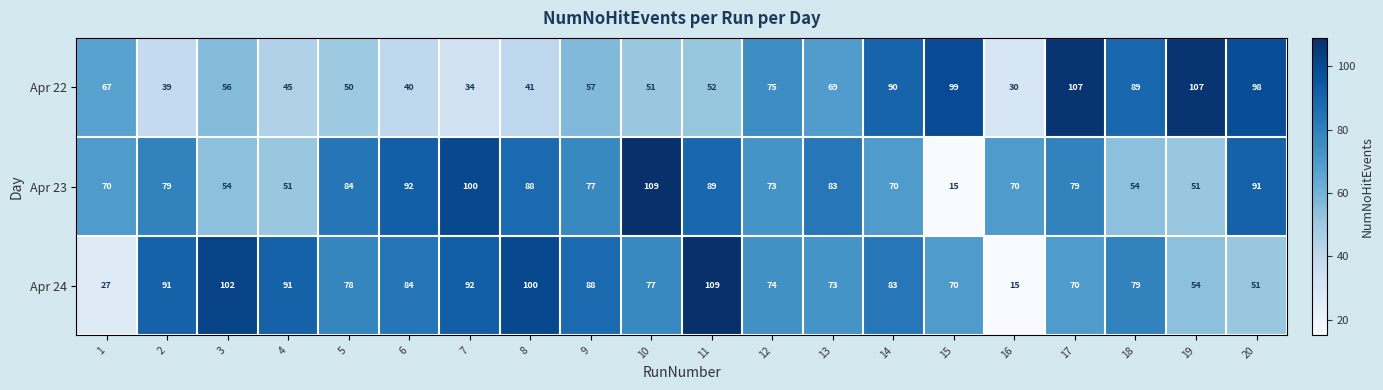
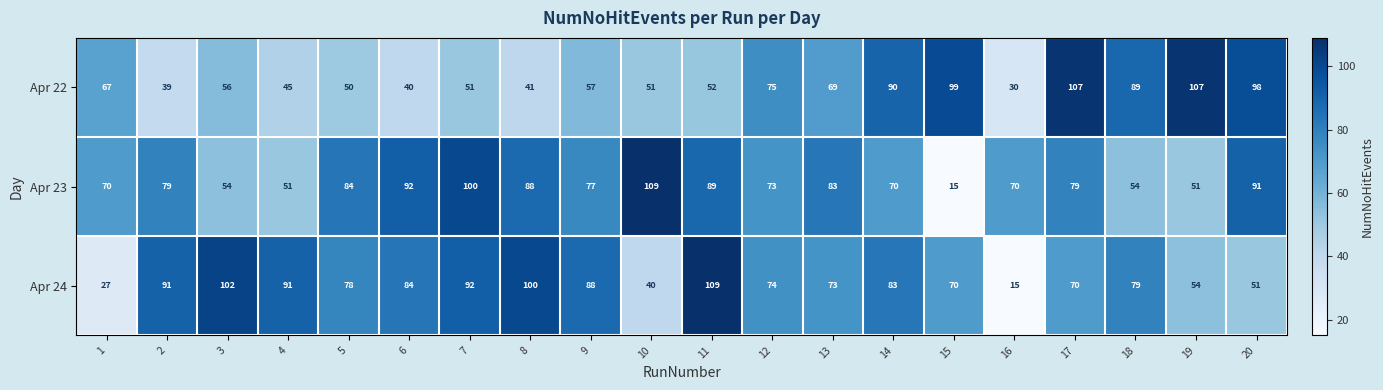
  {
    "Apr 22": {
      "1": 67,
      "2": 39,
      "3": 56,
      "4": 45,
      "5": 50,
      "6": 40,
-     "7": 34,
+     "7": 51,
      "8": 41,
      "9": 57,
      "10": 51,
      "11": 52,
      "12": 75,
      "13": 69,
      "14": 90,
      "15": 99,
      "16": 30,
      "17": 107,
      "18": 89,
      "19": 107,
      "20": 98
    },
    "Apr 23": {
      "1": 70,
      "2": 79,
      "3": 54,
      "4": 51,
      "5": 84,
      "6": 92,
      "7": 100,
      "8": 88,
      "9": 77,
      "10": 109,
      "11": 89,
      "12": 73,
      "13": 83,
      "14": 70,
      "15": 15,
      "16": 70,
      "17": 79,
      "18": 54,
      "19": 51,
      "20": 91
    },
    "Apr 24": {
      "1": 27,
      "2": 91,
      "3": 102,
      "4": 91,
      "5": 78,
      "6": 84,
      "7": 92,
      "8": 100,
      "9": 88,
-     "10": 77,
+     "10": 40,
      "11": 109,
      "12": 74,
      "13": 73,
      "14": 83,
      "15": 70,
      "16": 15,
      "17": 70,
      "18": 79,
      "19": 54,
      "20": 51
    }
  }
